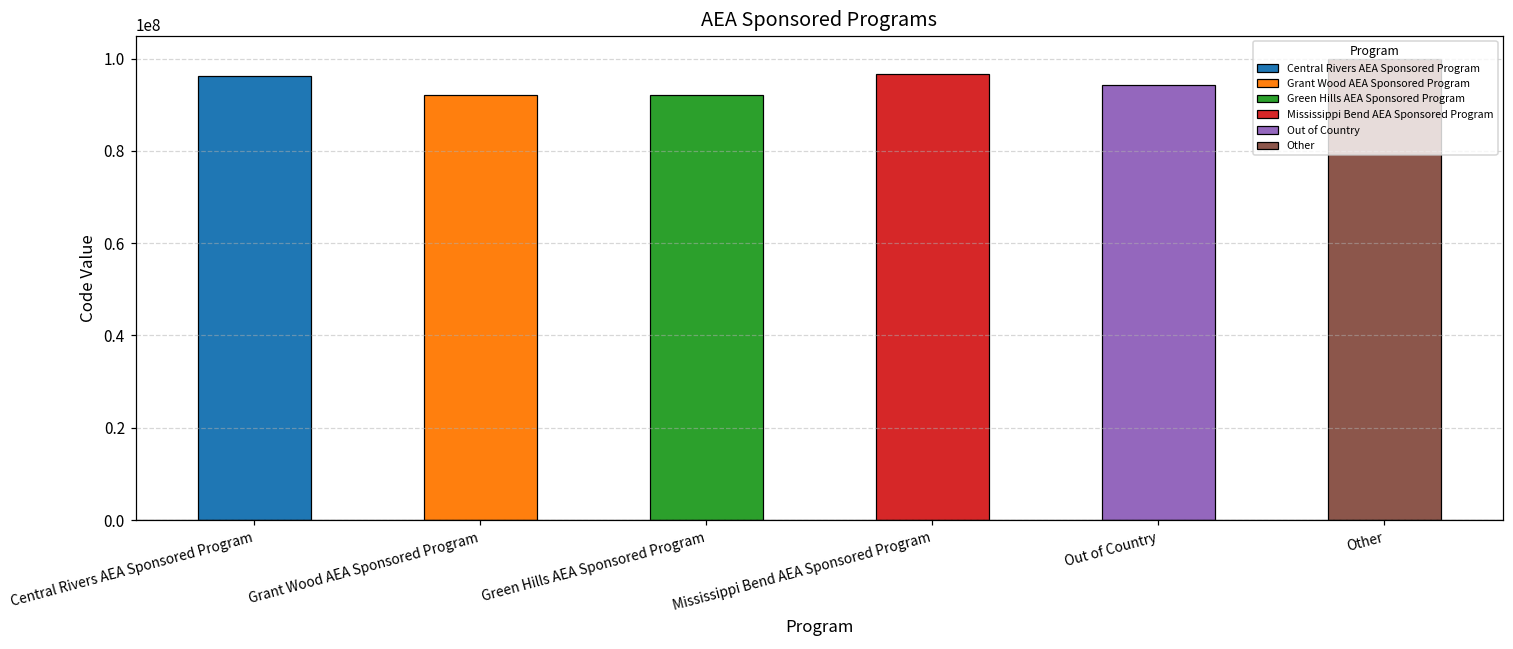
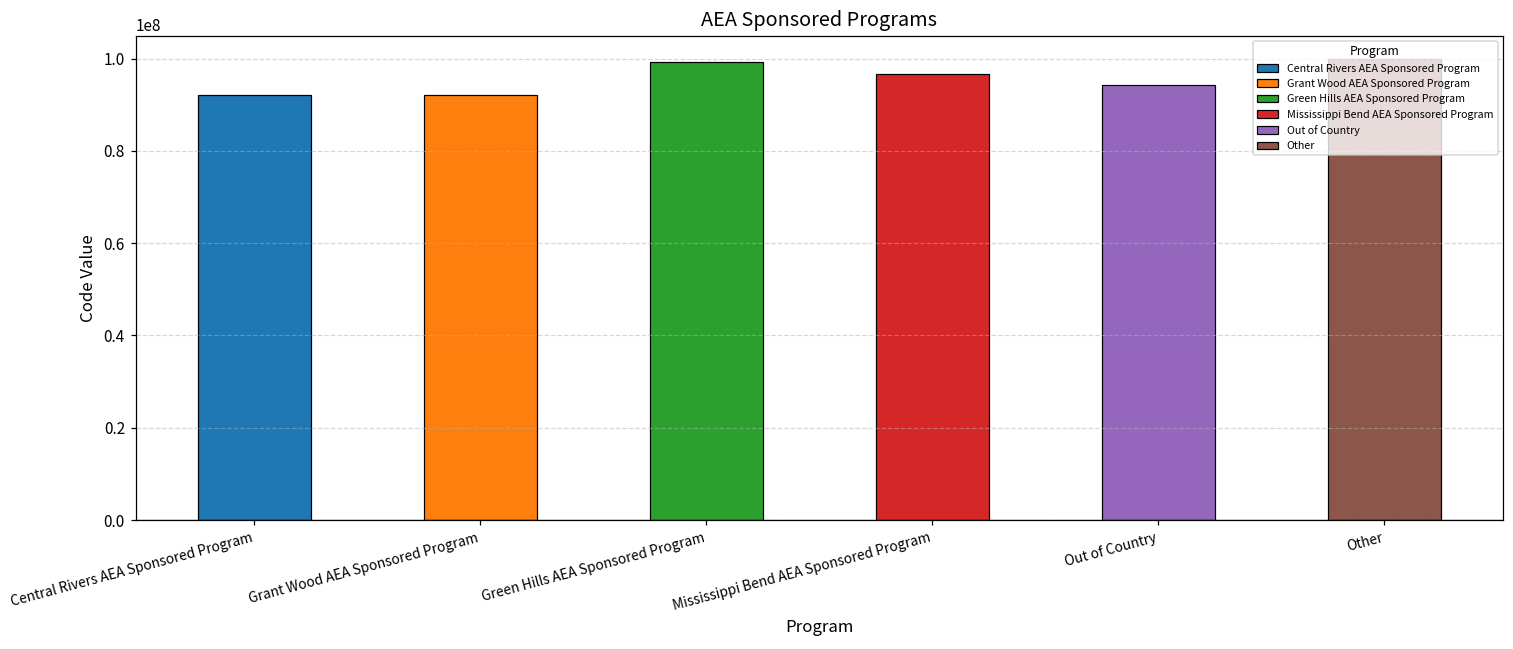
  {
-   "Central Rivers AEA Sponsored Program": 96000000,
+   "Central Rivers AEA Sponsored Program": 92000000,
    "Grant Wood AEA Sponsored Program": 92000000,
-   "Green Hills AEA Sponsored Program": 92000000,
+   "Green Hills AEA Sponsored Program": 99000000,
    "Mississippi Bend AEA Sponsored Program": 97000000,
    "Out of Country": 94000000
  }
